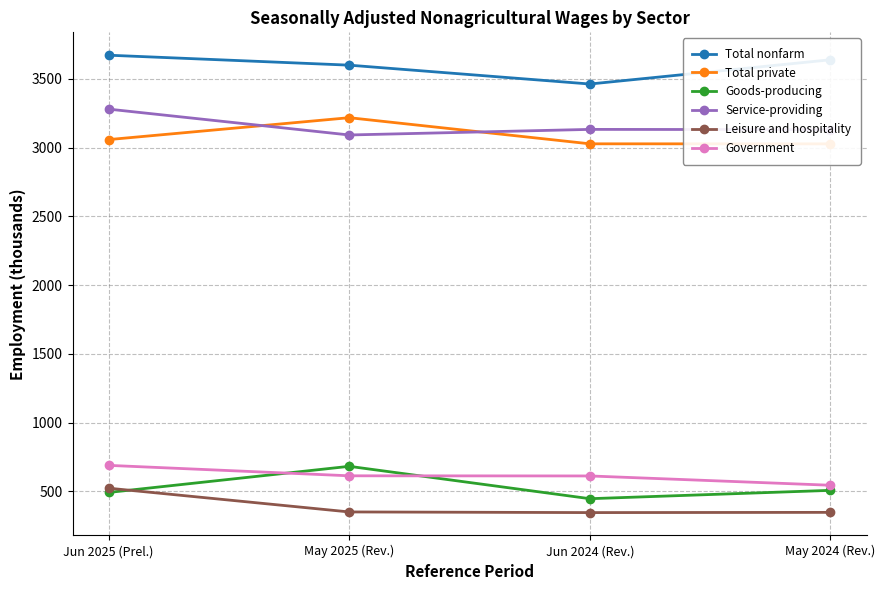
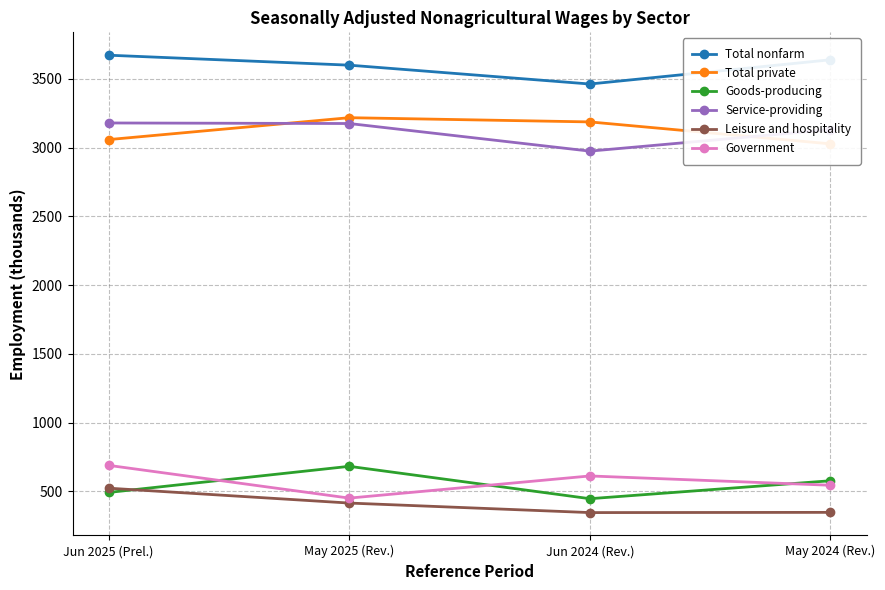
  {
    "Total nonfarm": {
      "Jun 2025 (Prel.)": 3670,
      "May 2025 (Rev.)": 3600,
      "Jun 2024 (Rev.)": 3460
    },
    "Total private": {
      "Jun 2025 (Prel.)": 3060,
      "May 2025 (Rev.)": 3220,
-     "Jun 2024 (Rev.)": 3030
+     "Jun 2024 (Rev.)": 3190
    },
    "Goods-producing": {
      "Jun 2025 (Prel.)": 490,
      "May 2025 (Rev.)": 680,
      "Jun 2024 (Rev.)": 450,
-     "May 2024 (Rev.)": 510
+     "May 2024 (Rev.)": 580
    },
    "Service-providing": {
-     "Jun 2025 (Prel.)": 3280,
-     "May 2025 (Rev.)": 3090,
-     "Jun 2024 (Rev.)": 3130
+     "Jun 2025 (Prel.)": 3180,
+     "May 2025 (Rev.)": 3180,
+     "Jun 2024 (Rev.)": 2970
    },
    "Leisure and hospitality": {
      "Jun 2025 (Prel.)": 520,
-     "May 2025 (Rev.)": 350,
+     "May 2025 (Rev.)": 420,
      "Jun 2024 (Rev.)": 350,
      "May 2024 (Rev.)": 350
    },
    "Government": {
      "Jun 2025 (Prel.)": 690,
-     "May 2025 (Rev.)": 610,
+     "May 2025 (Rev.)": 450,
      "Jun 2024 (Rev.)": 610,
      "May 2024 (Rev.)": 550
    }
  }
